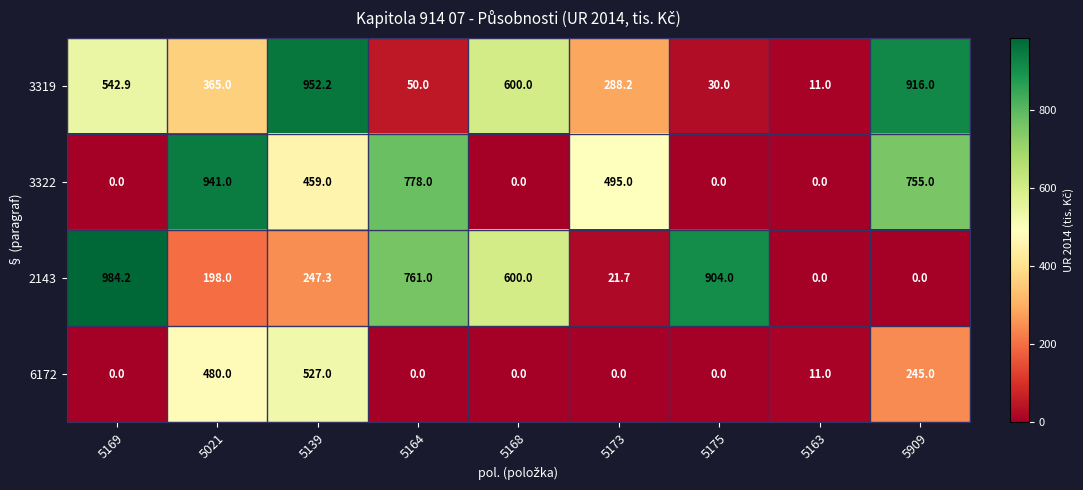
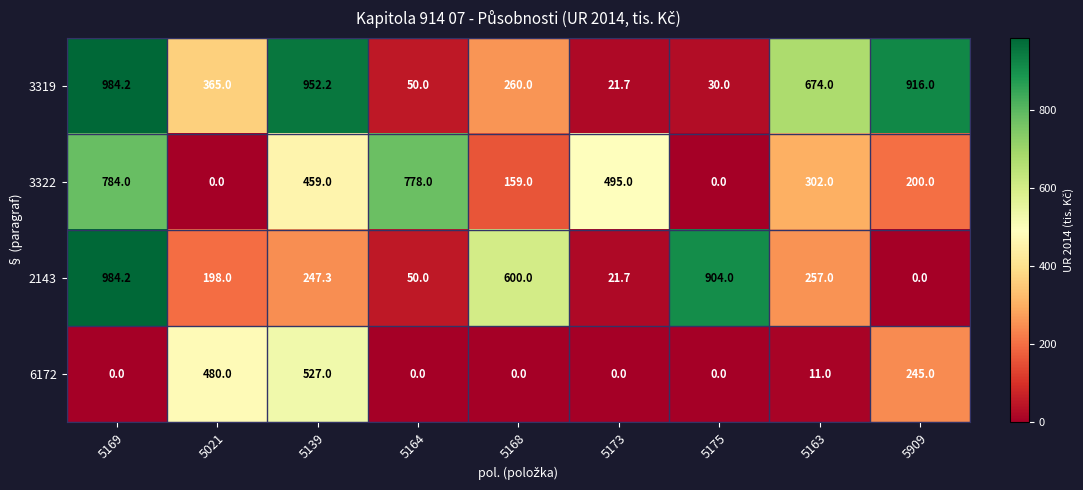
  {
    "3319": {
-     "5169": 542.9,
+     "5169": 984.2,
      "5021": 365.0,
      "5139": 952.2,
      "5164": 50.0,
-     "5168": 600.0,
-     "5173": 288.2,
+     "5168": 260.0,
+     "5173": 21.7,
      "5175": 30.0,
-     "5163": 11.0,
+     "5163": 674.0,
      "5909": 916.0
    },
    "3322": {
-     "5169": 0.0,
-     "5021": 941.0,
+     "5169": 784.0,
+     "5021": 0.0,
      "5139": 459.0,
      "5164": 778.0,
-     "5168": 0.0,
+     "5168": 159.0,
      "5173": 495.0,
      "5175": 0.0,
-     "5163": 0.0,
-     "5909": 755.0
+     "5163": 302.0,
+     "5909": 200.0
    },
    "2143": {
      "5169": 984.2,
      "5021": 198.0,
      "5139": 247.3,
-     "5164": 761.0,
+     "5164": 50.0,
      "5168": 600.0,
      "5173": 21.7,
      "5175": 904.0,
-     "5163": 0.0,
+     "5163": 257.0,
      "5909": 0.0
    },
    "6172": {
      "5169": 0.0,
      "5021": 480.0,
      "5139": 527.0,
      "5164": 0.0,
      "5168": 0.0,
      "5173": 0.0,
      "5175": 0.0,
      "5163": 11.0,
      "5909": 245.0
    }
  }
